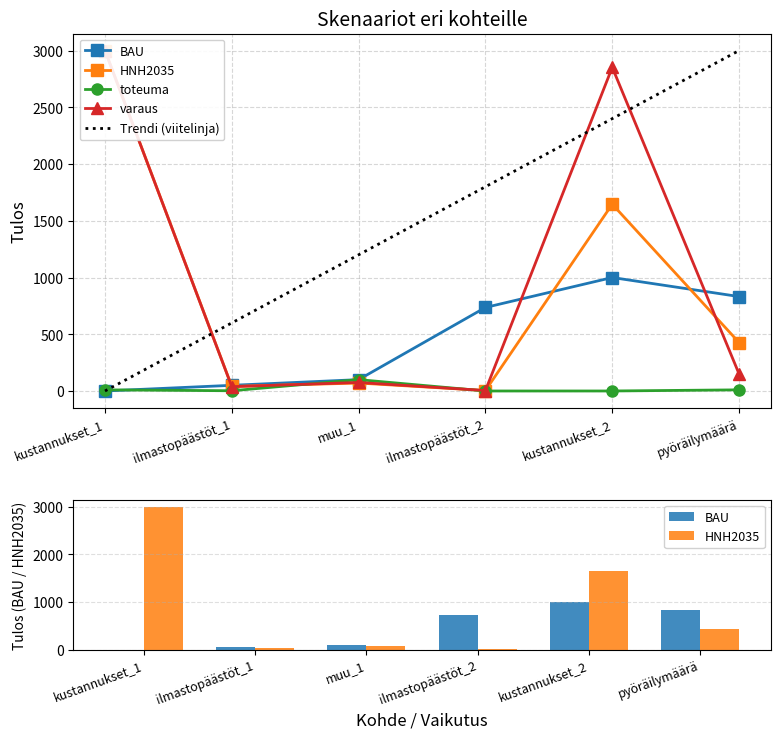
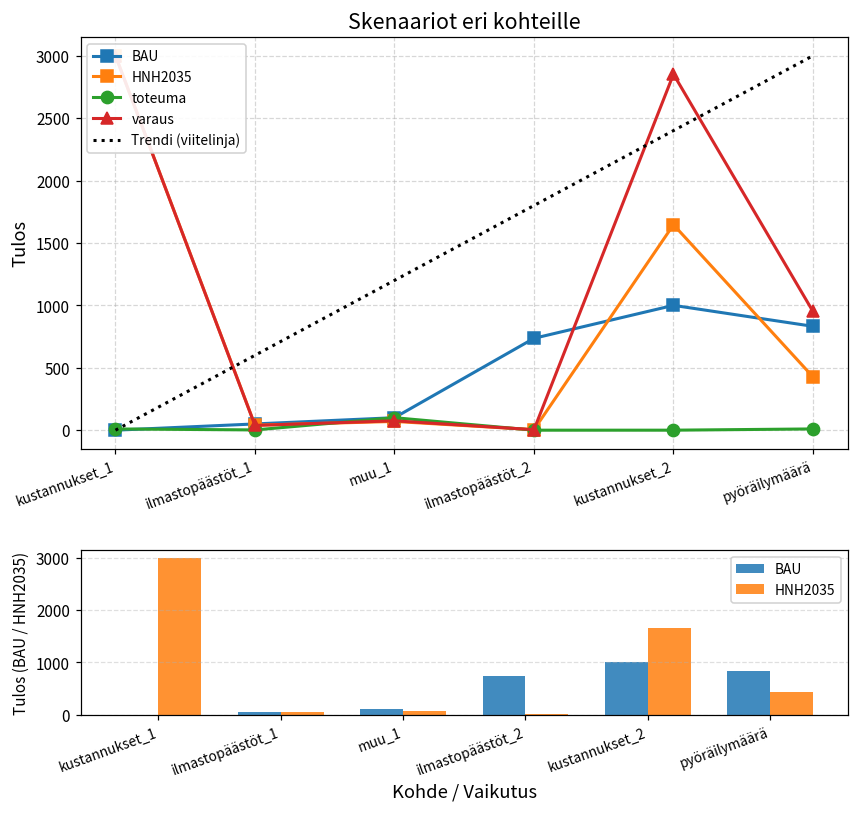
  {
    "Skenaariot eri kohteille": {
      "BAU": {
        "ilmastopäästöt_2": 740,
        "kustannukset_2": 1000,
        "pyöräilymäärä": 830
      },
      "HNH2035": {
        "kustannukset_2": 1650,
        "pyöräilymäärä": 430
      },
      "toteuma": {
        "ilmastopäästöt_1": 0,
        "kustannukset_2": 0,
        "pyöräilymäärä": 10
      },
      "varaus": {
        "kustannukset_2": 2850,
-       "pyöräilymäärä": 150
+       "pyöräilymäärä": 950
      },
      "Trendi (viitelinja)": {
        "ilmastopäästöt_1": 600,
        "muu_1": 1200,
        "ilmastopäästöt_2": 1800,
        "kustannukset_2": 2400,
        "pyöräilymäärä": 3000
      }
    }
  }
